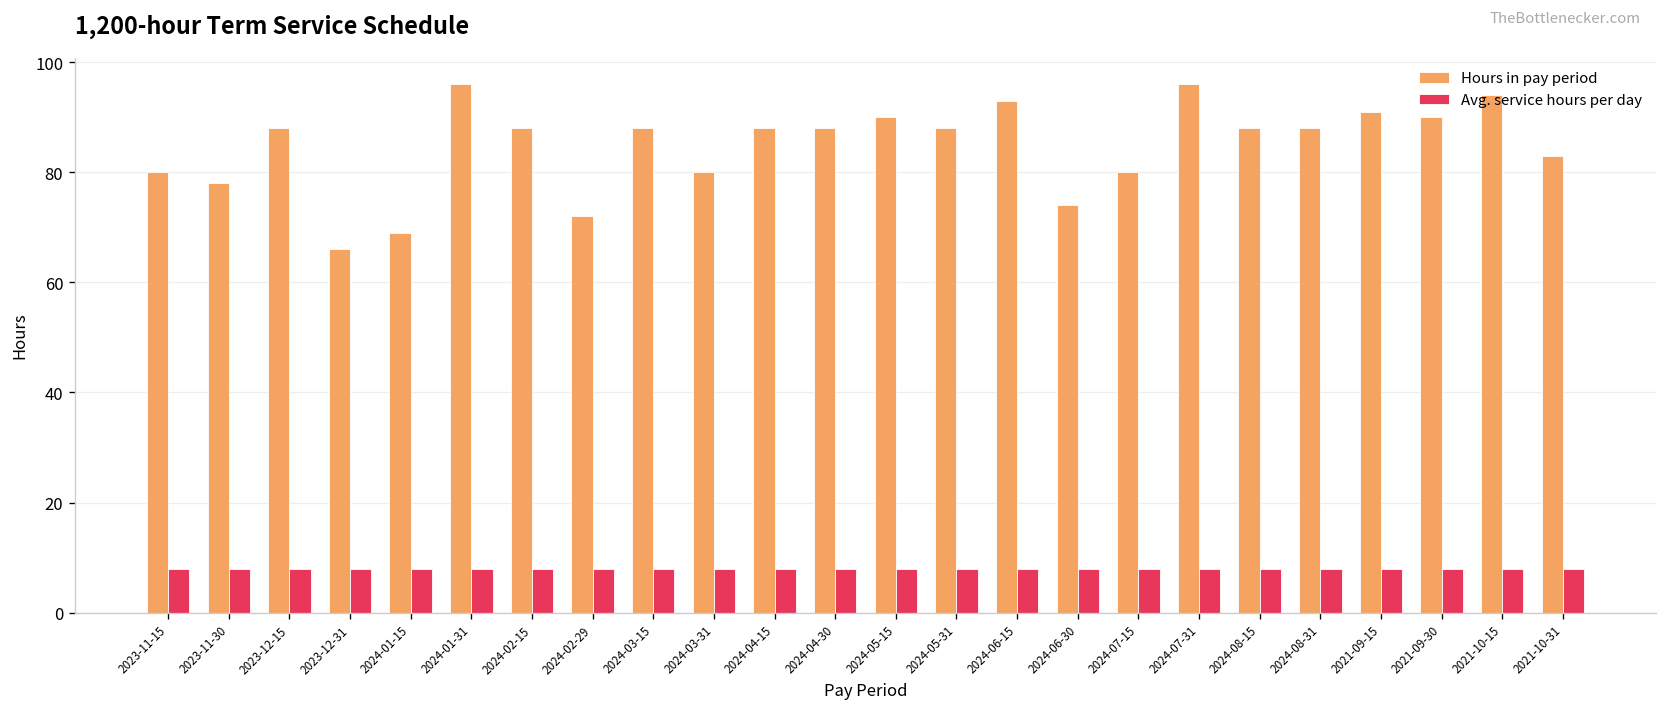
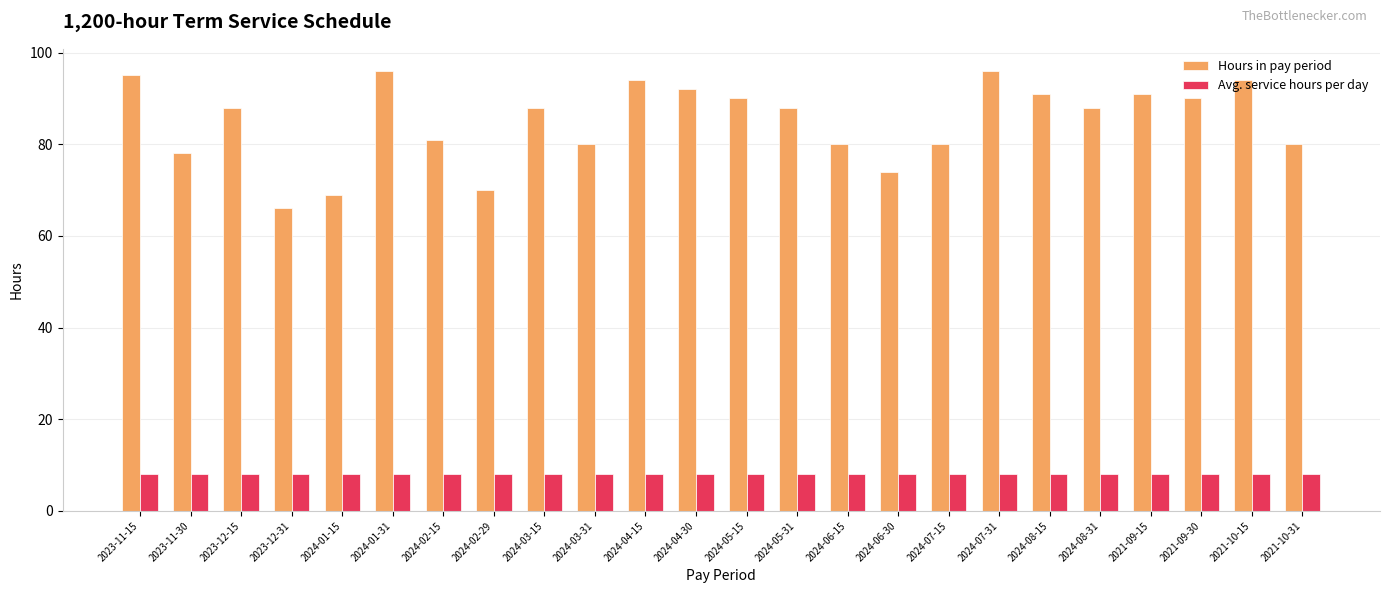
  {
    "Hours in pay period": {
-     "2023-11-15": 80,
+     "2023-11-15": 95,
      "2023-11-30": 78,
      "2023-12-15": 88,
      "2023-12-31": 66,
      "2024-01-15": 69,
      "2024-01-31": 96,
-     "2024-02-15": 88,
-     "2024-02-29": 72,
+     "2024-02-15": 81,
+     "2024-02-29": 70,
      "2024-03-15": 88,
      "2024-03-31": 80,
-     "2024-04-15": 88,
-     "2024-04-30": 88,
+     "2024-04-15": 94,
+     "2024-04-30": 92,
      "2024-05-15": 90,
      "2024-05-31": 88,
-     "2024-06-15": 93,
+     "2024-06-15": 80,
      "2024-06-30": 74,
      "2024-07-15": 80,
      "2024-07-31": 96,
-     "2024-08-15": 88,
+     "2024-08-15": 91,
      "2024-08-31": 88,
      "2021-09-15": 91,
      "2021-09-30": 90,
      "2021-10-15": 94,
-     "2021-10-31": 83
+     "2021-10-31": 80
    },
    "Avg. service hours per day": {
      "2023-11-15": 8,
      "2023-11-30": 8,
      "2023-12-15": 8,
      "2023-12-31": 8,
      "2024-01-15": 8,
      "2024-01-31": 8,
      "2024-02-15": 8,
      "2024-02-29": 8,
      "2024-03-15": 8,
      "2024-03-31": 8,
      "2024-04-15": 8,
      "2024-04-30": 8,
      "2024-05-15": 8,
      "2024-05-31": 8,
      "2024-06-15": 8,
      "2024-06-30": 8,
      "2024-07-15": 8,
      "2024-07-31": 8,
      "2024-08-15": 8,
      "2024-08-31": 8,
      "2021-09-15": 8,
      "2021-09-30": 8,
      "2021-10-15": 8,
      "2021-10-31": 8
    }
  }
